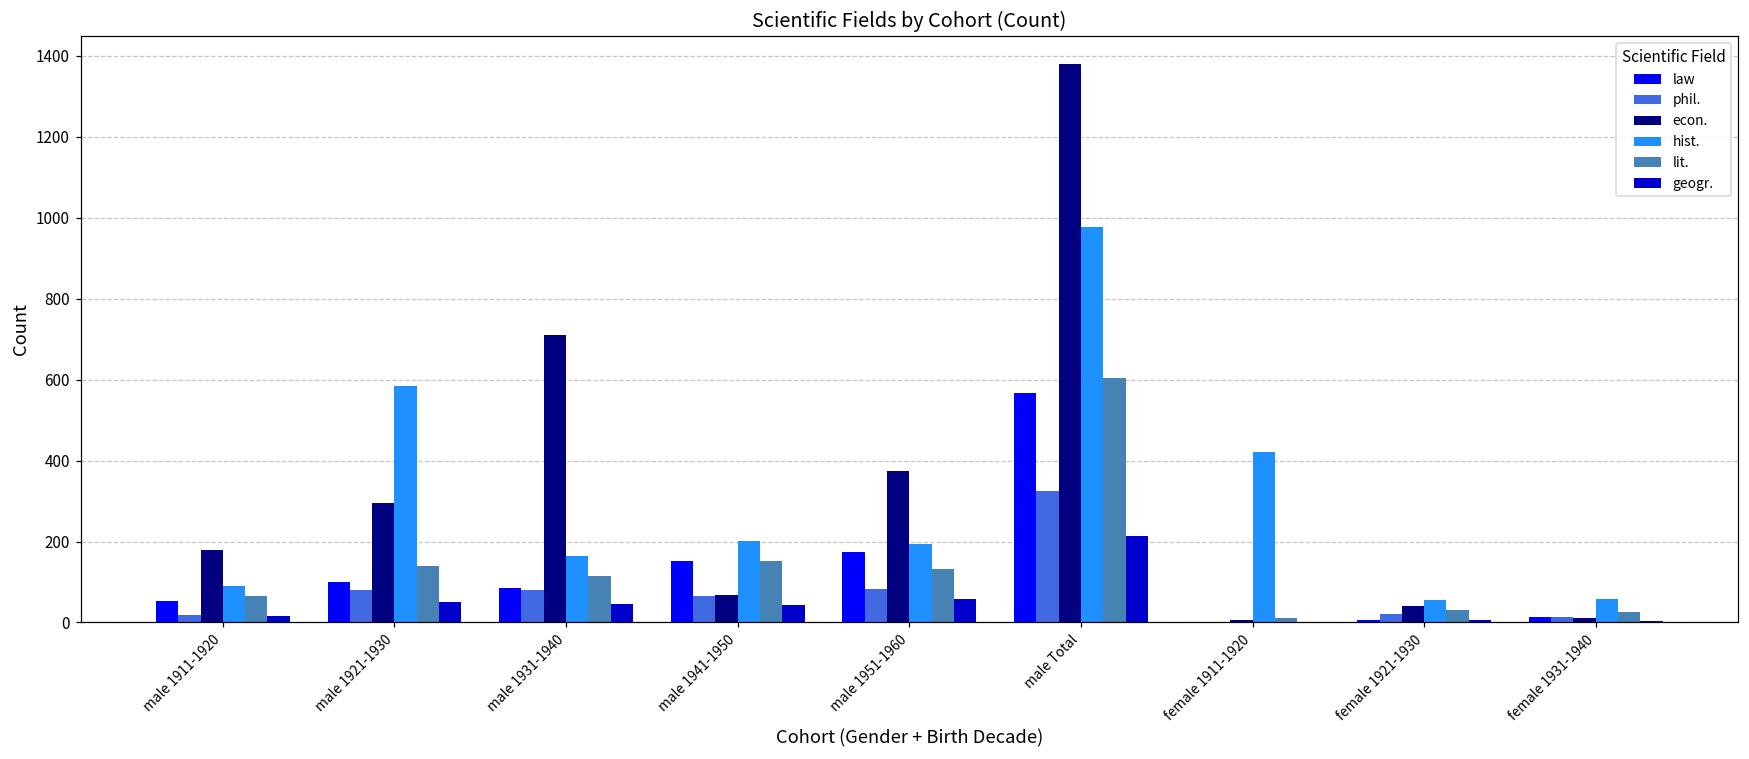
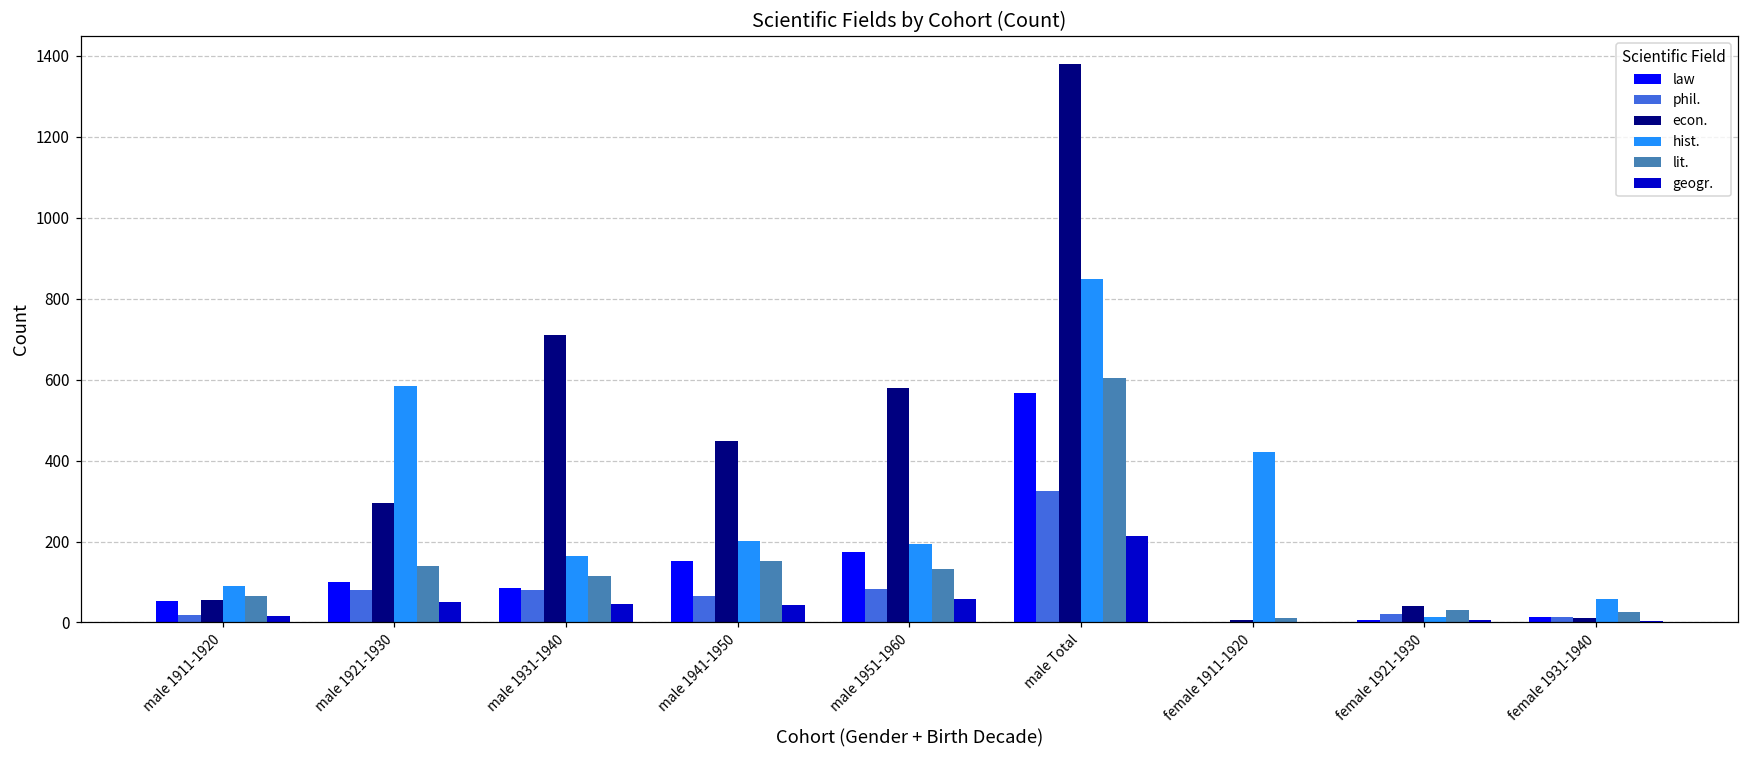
  {
    "econ.": {
-     "male 1911-1920": 180,
+     "male 1911-1920": 60,
      "male 1921-1930": 290,
      "male 1931-1940": 710,
-     "male 1941-1950": 70,
-     "male 1951-1960": 370,
+     "male 1941-1950": 450,
+     "male 1951-1960": 580,
      "male Total": 1380,
      "female 1921-1930": 40,
      "female 1931-1940": 10
    },
    "hist.": {
      "male 1911-1920": 90,
      "male 1921-1930": 580,
      "male 1931-1940": 160,
      "male 1941-1950": 200,
      "male 1951-1960": 200,
-     "male Total": 980,
+     "male Total": 850,
      "female 1911-1920": 420,
-     "female 1921-1930": 60,
+     "female 1921-1930": 10,
      "female 1931-1940": 60
    }
  }
